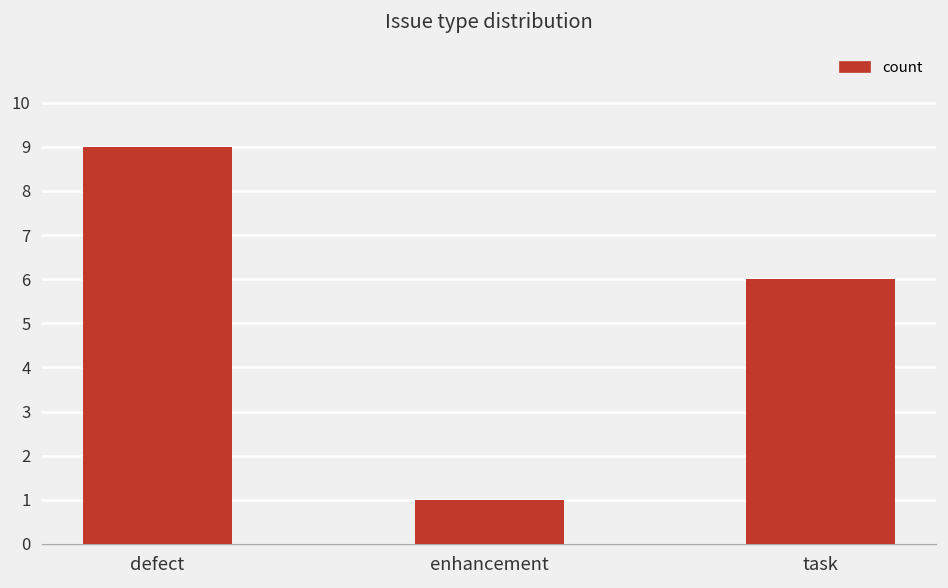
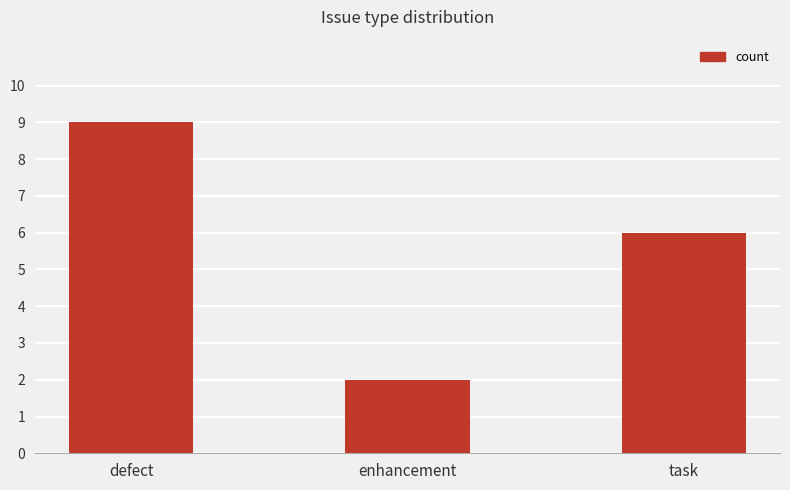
  {
    "defect": 9,
-   "enhancement": 1,
+   "enhancement": 2,
    "task": 6
  }
